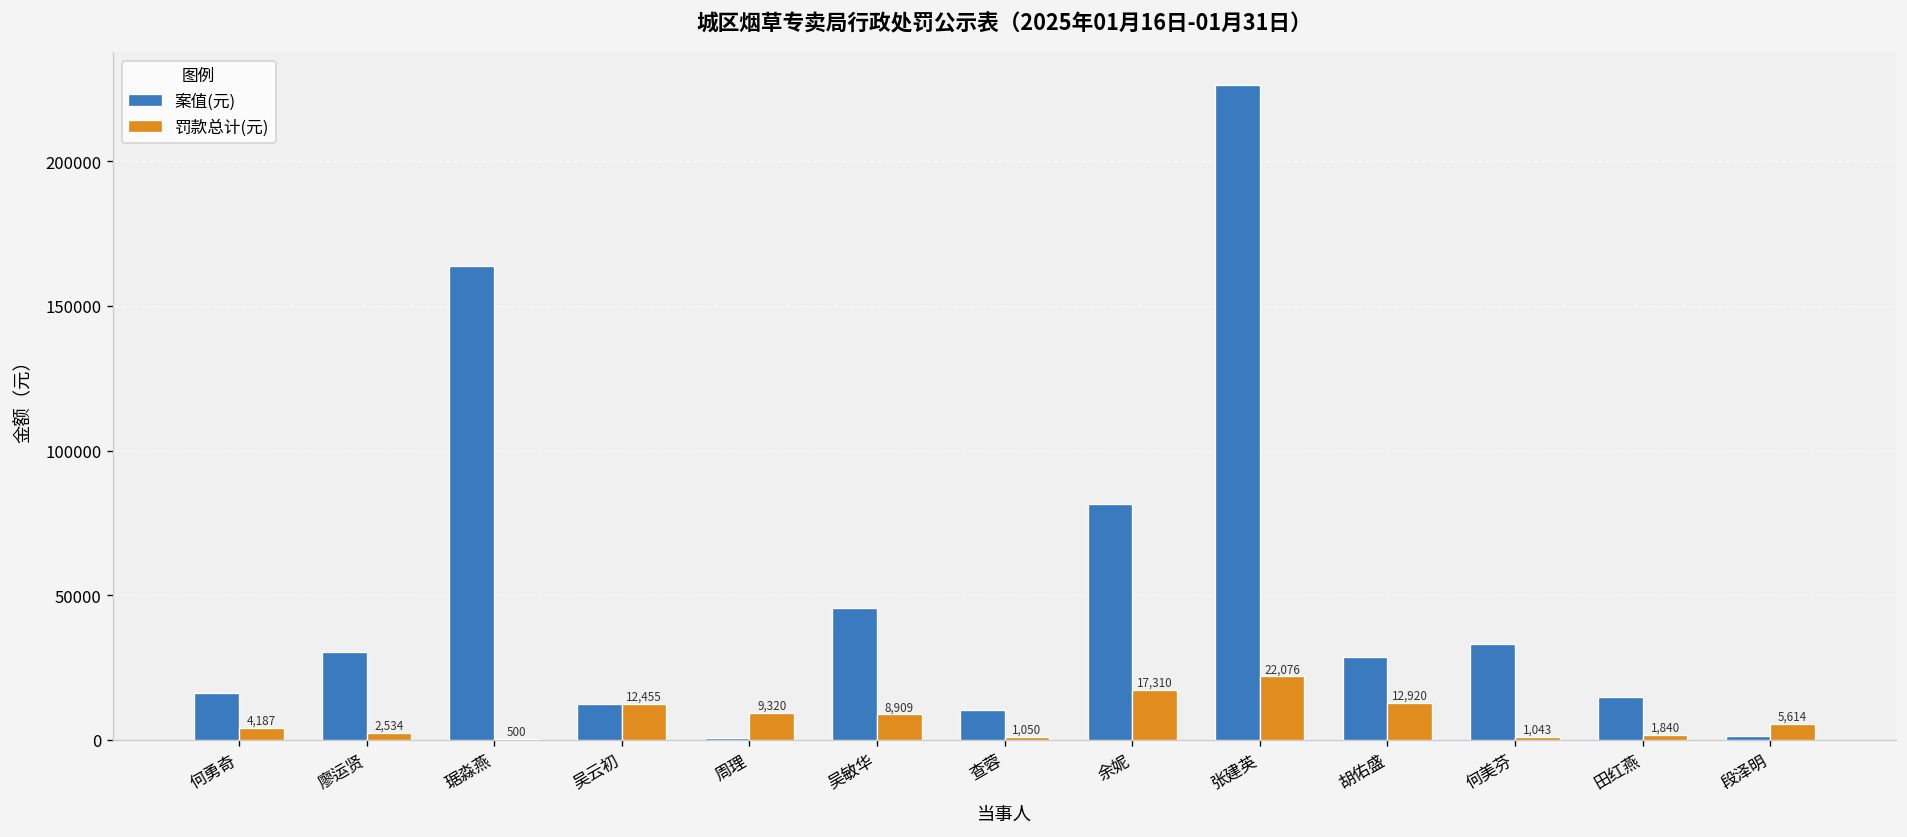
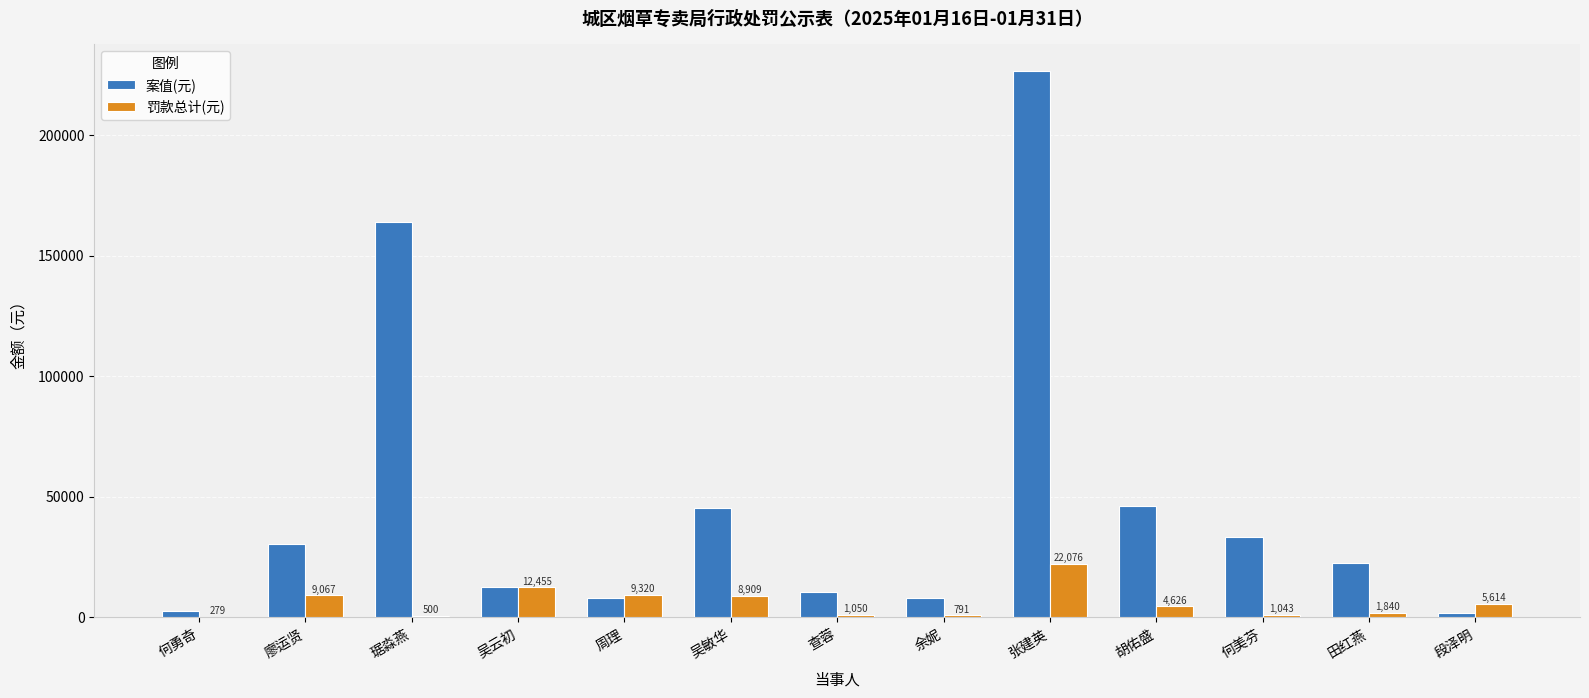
  {
    "案值(元)": {
-     "何勇奇": "16000",
+     "何勇奇": "3000",
      "廖运贤": "30000",
      "琚淼燕": "164000",
      "吴云初": "12000",
-     "周理": "1000",
+     "周理": "8000",
      "吴敏华": "46000",
      "查蓉": "11000",
-     "余妮": "81000",
+     "余妮": "8000",
      "张建英": "226000",
-     "胡佑盛": "29000",
+     "胡佑盛": "46000",
      "何美芬": "33000",
-     "田红燕": "15000",
+     "田红燕": "22000",
      "段泽明": "2000"
    },
    "罚款总计(元)": {
-     "何勇奇": "4,187",
-     "廖运贤": "2,534",
+     "何勇奇": "279",
+     "廖运贤": "9,067",
      "琚淼燕": "500",
      "吴云初": "12,455",
      "周理": "9,320",
      "吴敏华": "8,909",
      "查蓉": "1,050",
-     "余妮": "17,310",
+     "余妮": "791",
      "张建英": "22,076",
-     "胡佑盛": "12,920",
+     "胡佑盛": "4,626",
      "何美芬": "1,043",
      "田红燕": "1,840",
      "段泽明": "5,614"
    }
  }
